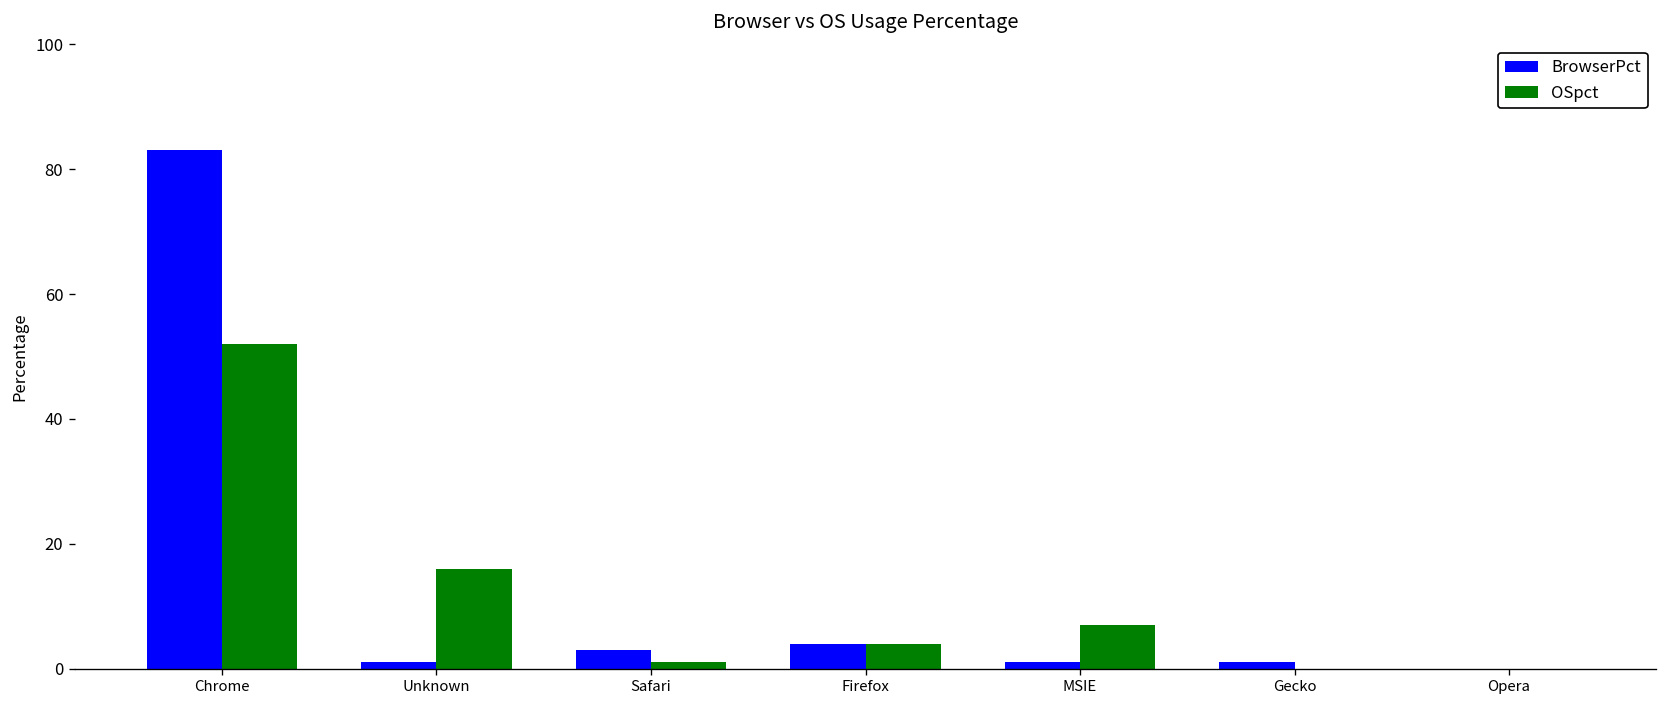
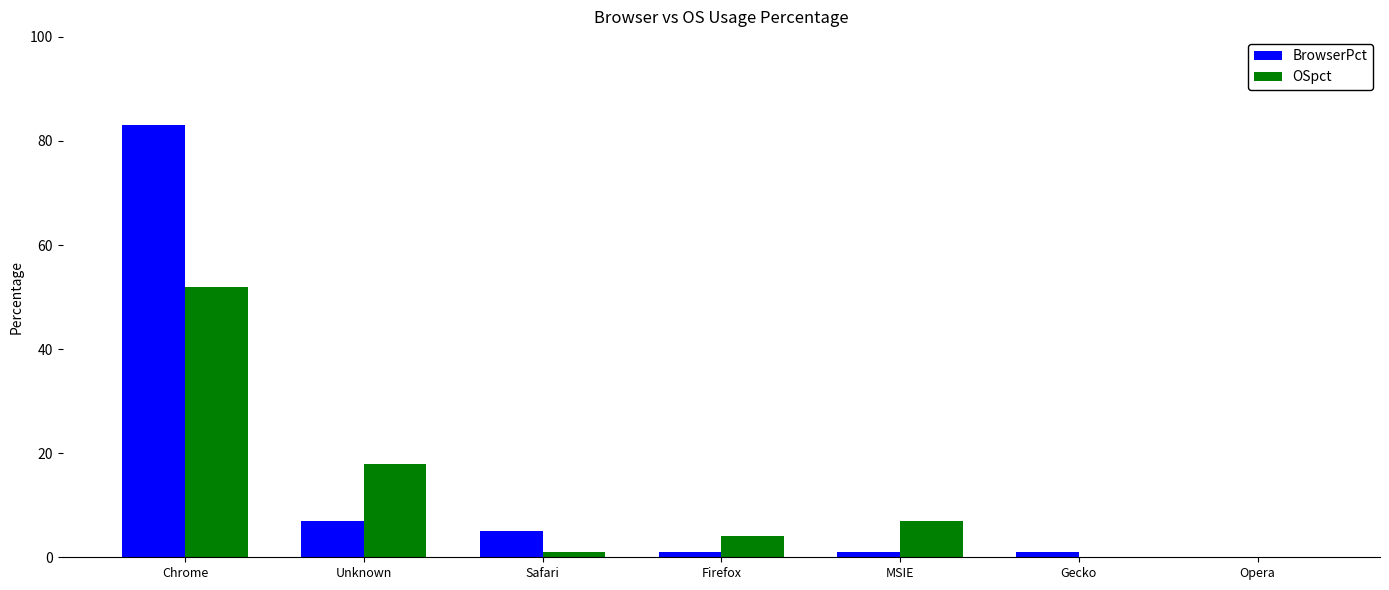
  {
    "BrowserPct": {
      "Chrome": 83,
-     "Unknown": 1,
-     "Safari": 3,
-     "Firefox": 4,
+     "Unknown": 7,
+     "Safari": 5,
+     "Firefox": 1,
      "MSIE": 1,
      "Gecko": 1,
      "Opera": 0
    },
    "OSpct": {
      "Chrome": 52,
-     "Unknown": 16,
+     "Unknown": 18,
      "Safari": 1,
      "Firefox": 4,
      "MSIE": 7,
      "Gecko": 0,
      "Opera": 0
    }
  }
